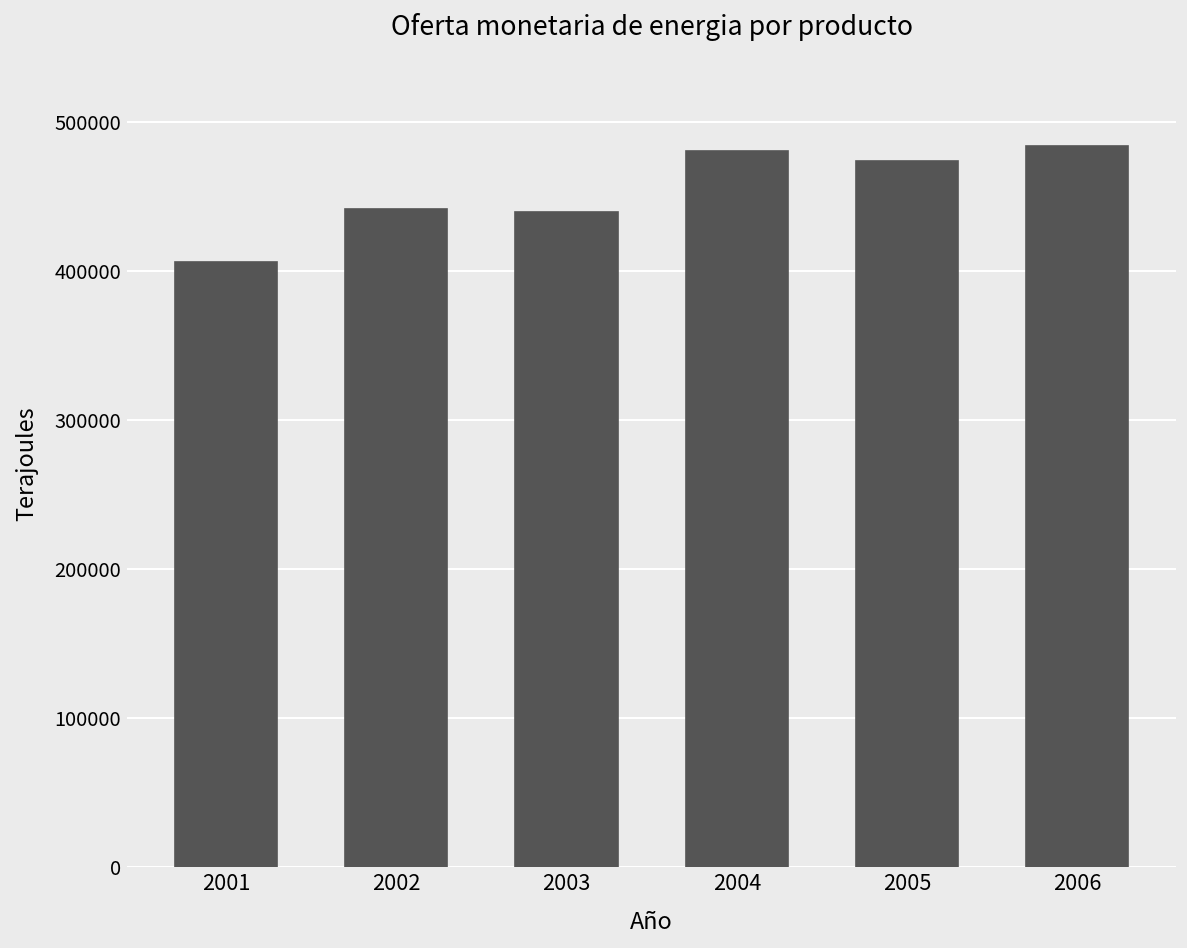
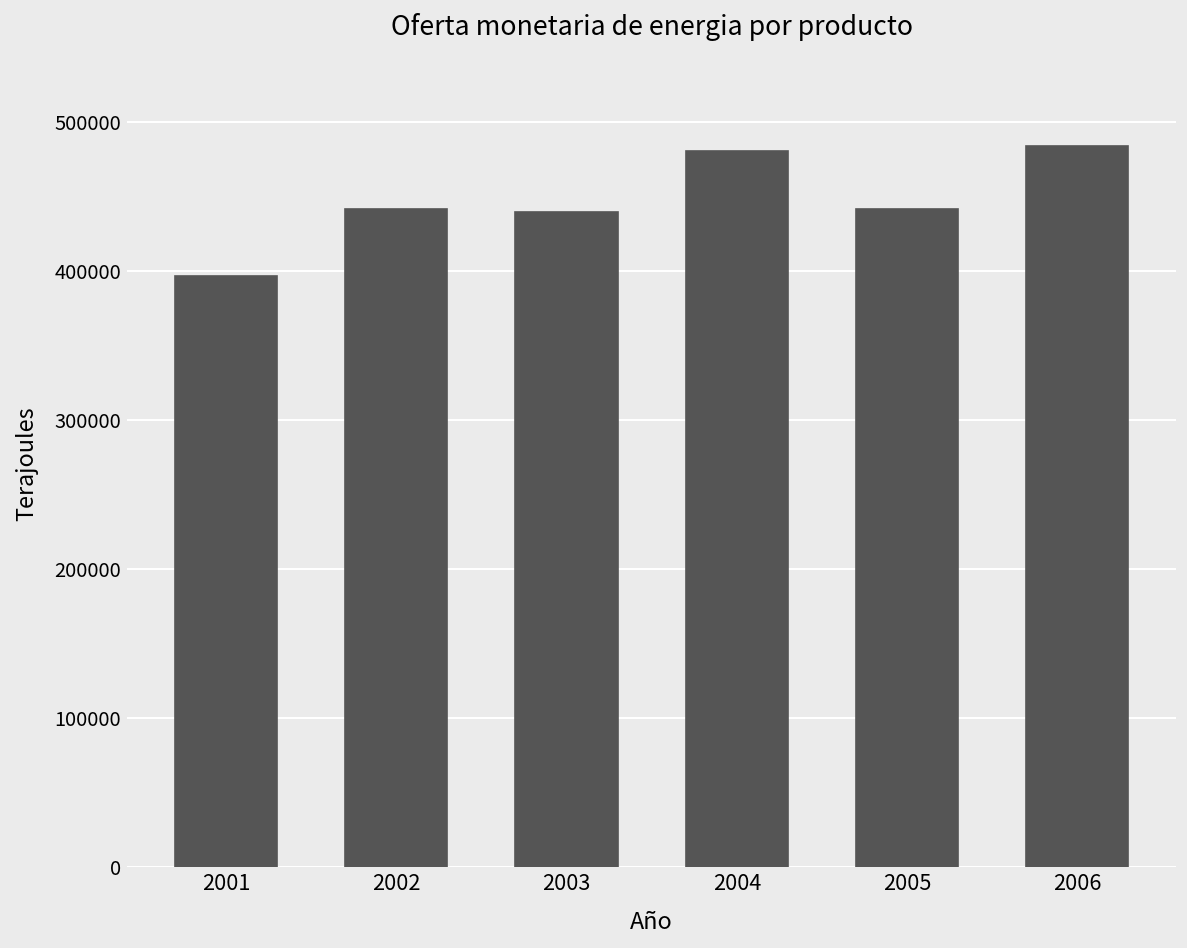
  {
-   "2001": 406000,
+   "2001": 397000,
    "2002": 442000,
    "2003": 440000,
    "2004": 481000,
-   "2005": 474000,
+   "2005": 442000,
    "2006": 484000
  }
